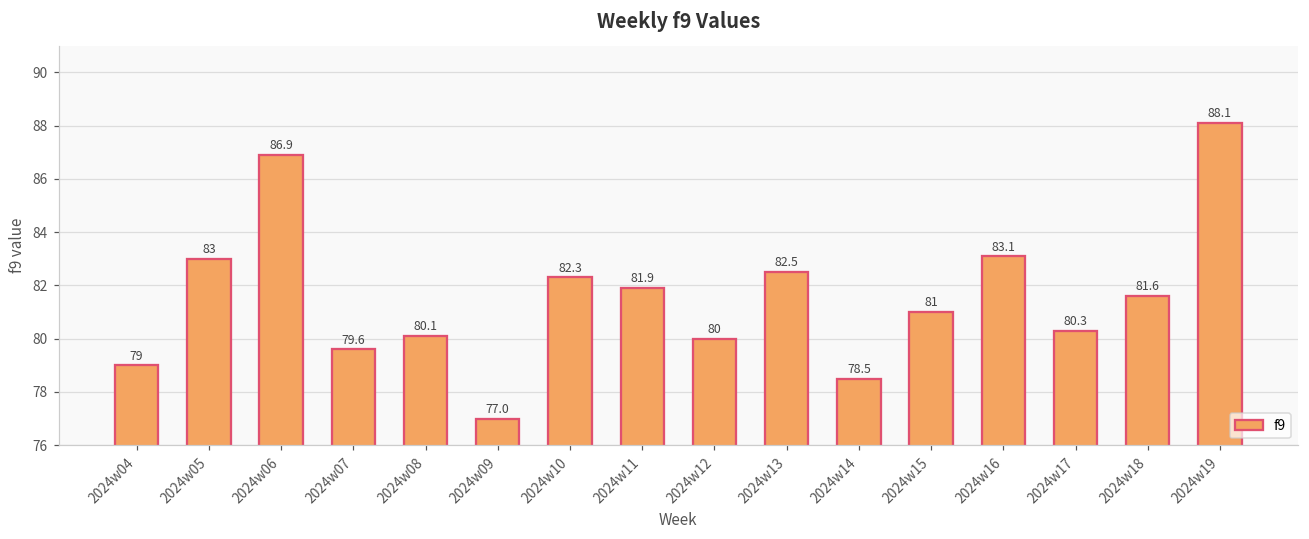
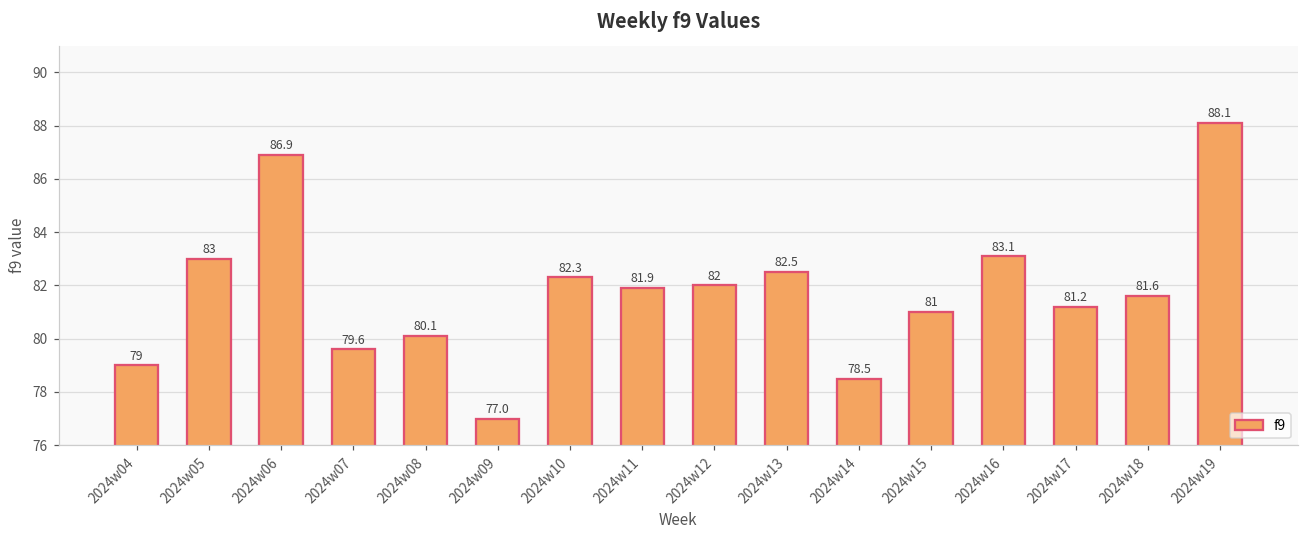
  {
    "2024w04": 79,
    "2024w05": 83,
    "2024w06": 86.9,
    "2024w07": 79.6,
    "2024w08": 80.1,
    "2024w09": 77.0,
    "2024w10": 82.3,
    "2024w11": 81.9,
-   "2024w12": 80,
+   "2024w12": 82,
    "2024w13": 82.5,
    "2024w14": 78.5,
    "2024w15": 81,
    "2024w16": 83.1,
-   "2024w17": 80.3,
+   "2024w17": 81.2,
    "2024w18": 81.6,
    "2024w19": 88.1
  }
